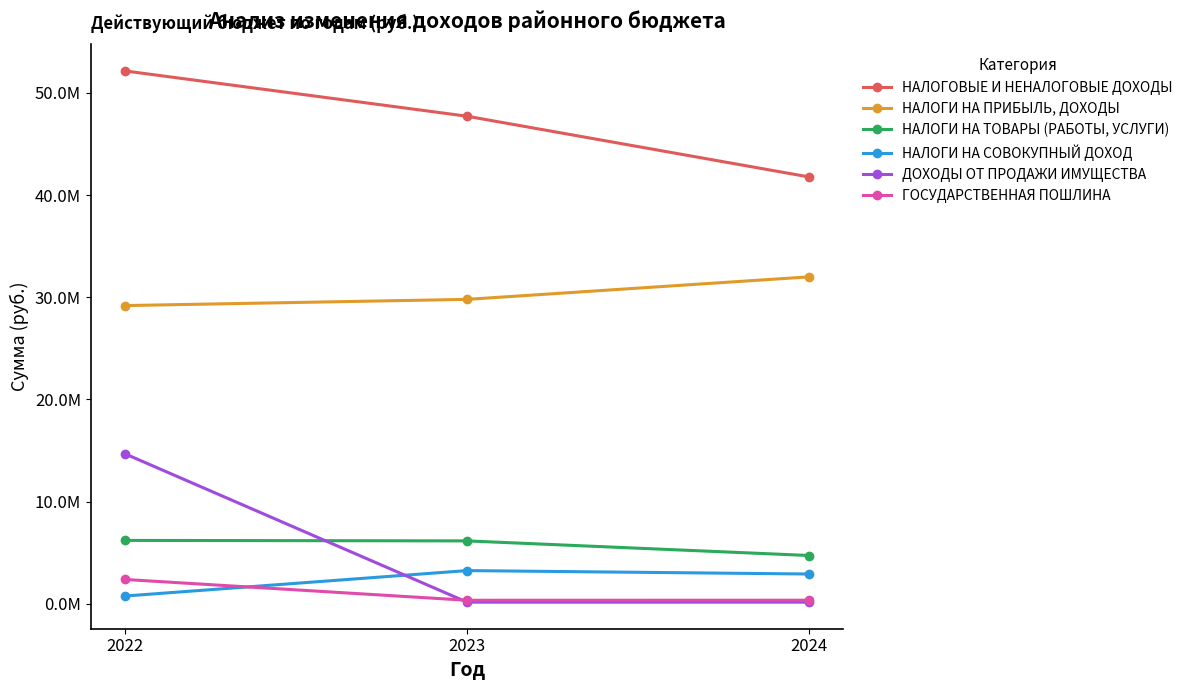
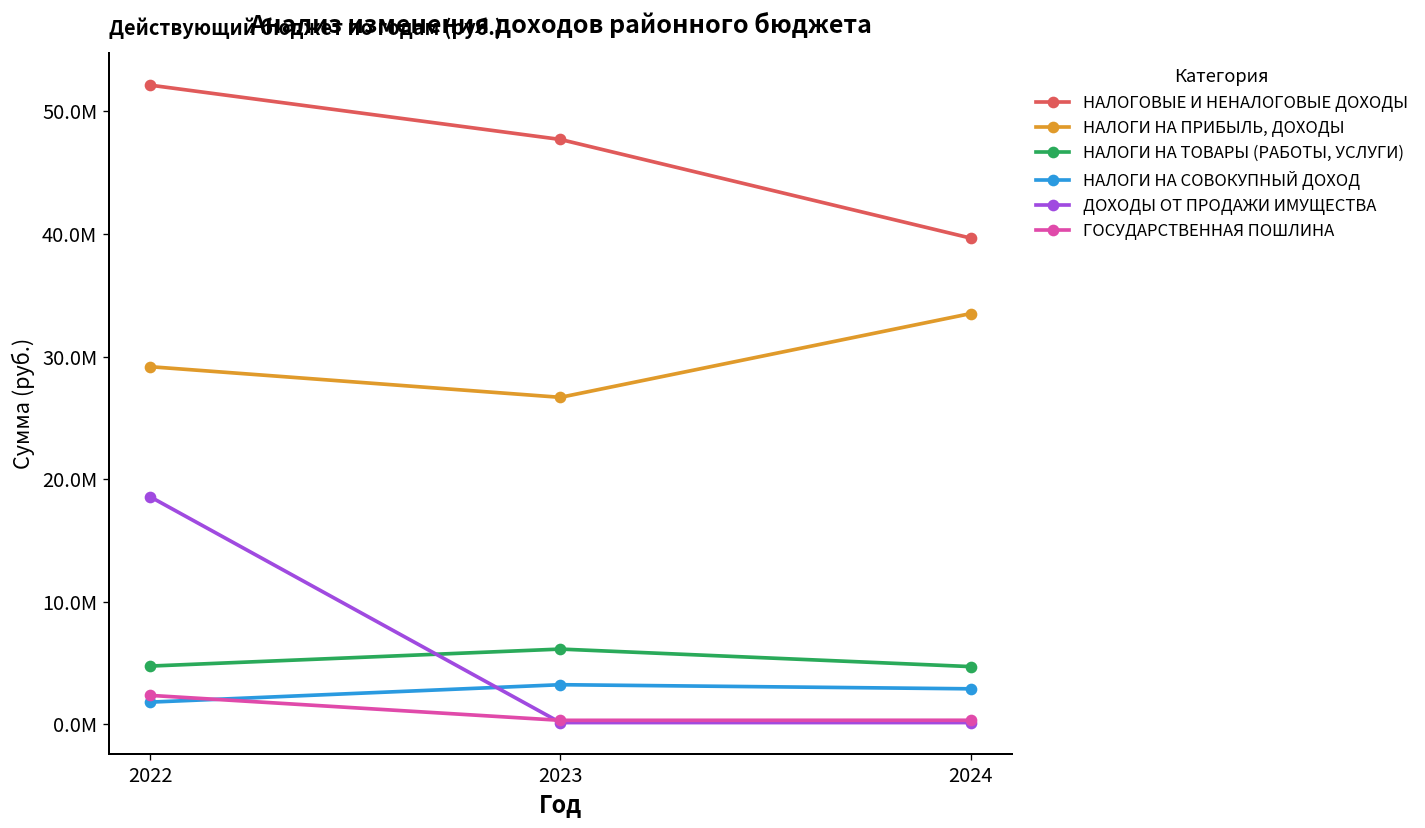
  {
    "НАЛОГОВЫЕ И НЕНАЛОГОВЫЕ ДОХОДЫ": {
      "2022": 52100000,
      "2023": 47700000,
-     "2024": 41800000
+     "2024": 39700000
    },
    "НАЛОГИ НА ПРИБЫЛЬ, ДОХОДЫ": {
      "2022": 29200000,
-     "2023": 29800000,
-     "2024": 32000000
+     "2023": 26700000,
+     "2024": 33500000
    },
    "НАЛОГИ НА ТОВАРЫ (РАБОТЫ, УСЛУГИ)": {
-     "2022": 6200000,
+     "2022": 4800000,
      "2023": 6100000,
      "2024": 4700000
    },
    "НАЛОГИ НА СОВОКУПНЫЙ ДОХОД": {
-     "2022": 800000,
+     "2022": 1800000,
      "2023": 3200000,
      "2024": 2900000
    },
    "ДОХОДЫ ОТ ПРОДАЖИ ИМУЩЕСТВА": {
-     "2022": 14700000
+     "2022": 18600000
    },
    "ГОСУДАРСТВЕННАЯ ПОШЛИНА": {
      "2022": 2400000
    }
  }
